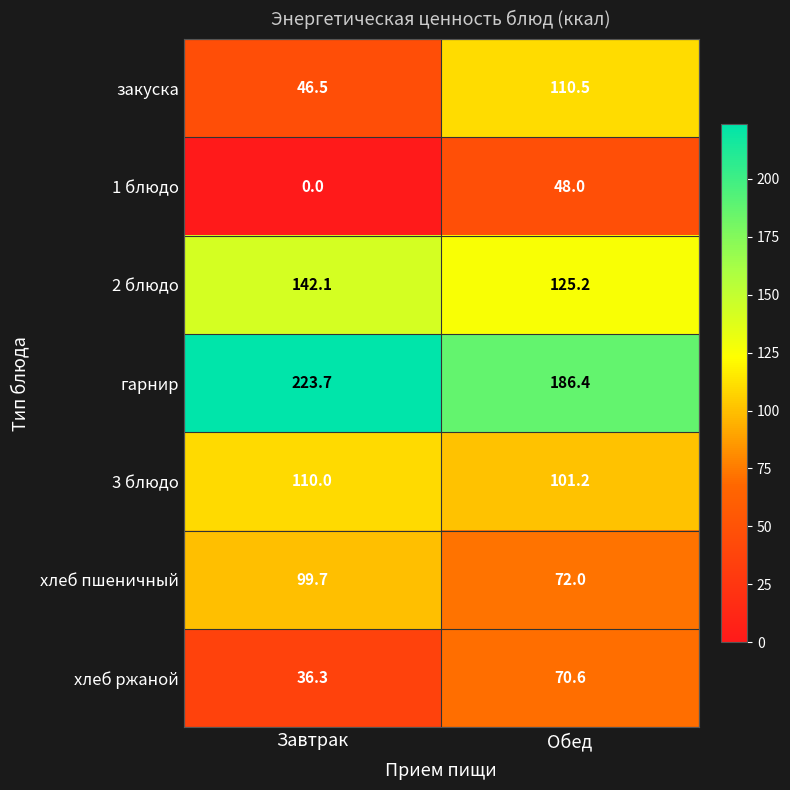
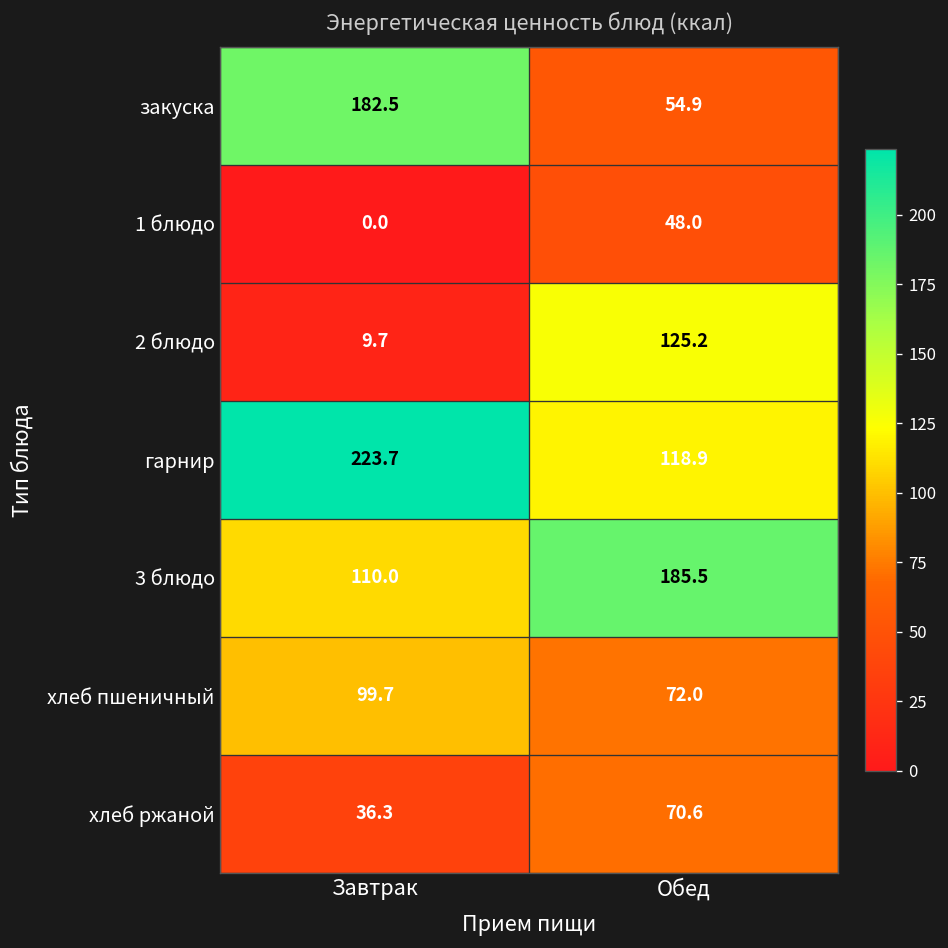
  {
    "закуска": {
-     "Завтрак": 46.5,
-     "Обед": 110.5
+     "Завтрак": 182.5,
+     "Обед": 54.9
    },
    "1 блюдо": {
      "Завтрак": 0.0,
      "Обед": 48.0
    },
    "2 блюдо": {
-     "Завтрак": 142.1,
+     "Завтрак": 9.7,
      "Обед": 125.2
    },
    "гарнир": {
      "Завтрак": 223.7,
-     "Обед": 186.4
+     "Обед": 118.9
    },
    "3 блюдо": {
      "Завтрак": 110.0,
-     "Обед": 101.2
+     "Обед": 185.5
    },
    "хлеб пшеничный": {
      "Завтрак": 99.7,
      "Обед": 72.0
    },
    "хлеб ржаной": {
      "Завтрак": 36.3,
      "Обед": 70.6
    }
  }
